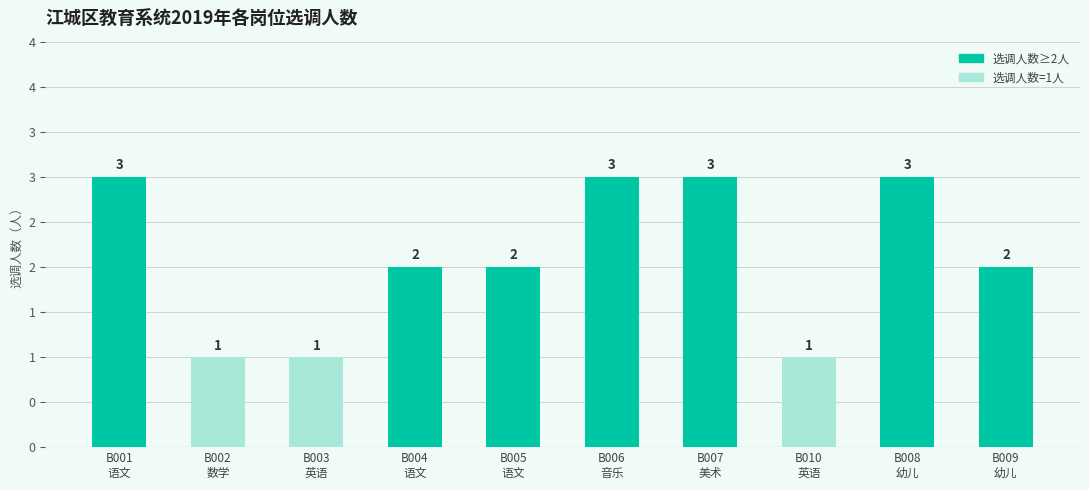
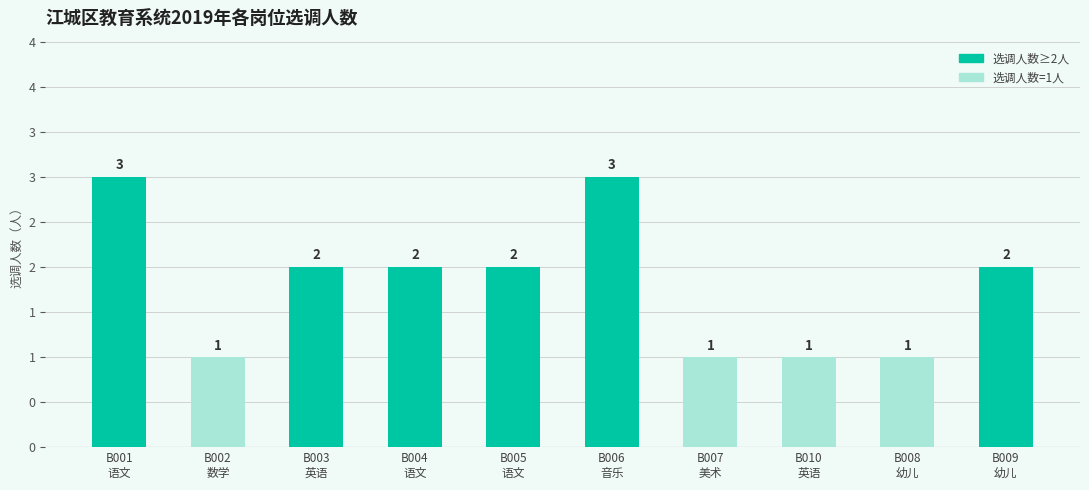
  {
    "B001 语文": 3,
    "B002 数学": 1,
-   "B003 英语": 1,
+   "B003 英语": 2,
    "B004 语文": 2,
    "B005 语文": 2,
    "B006 音乐": 3,
-   "B007 美术": 3,
+   "B007 美术": 1,
    "B010 英语": 1,
-   "B008 幼儿": 3,
+   "B008 幼儿": 1,
    "B009 幼儿": 2
  }
